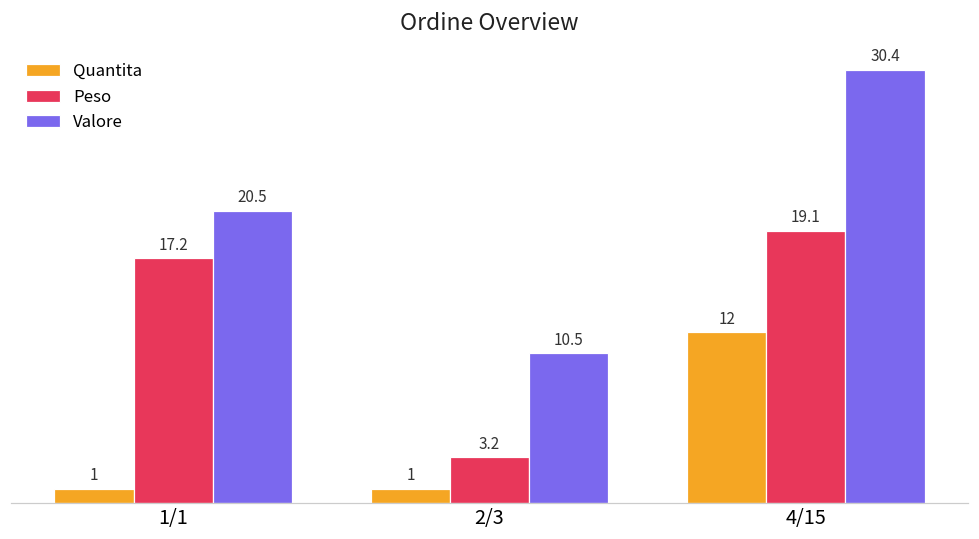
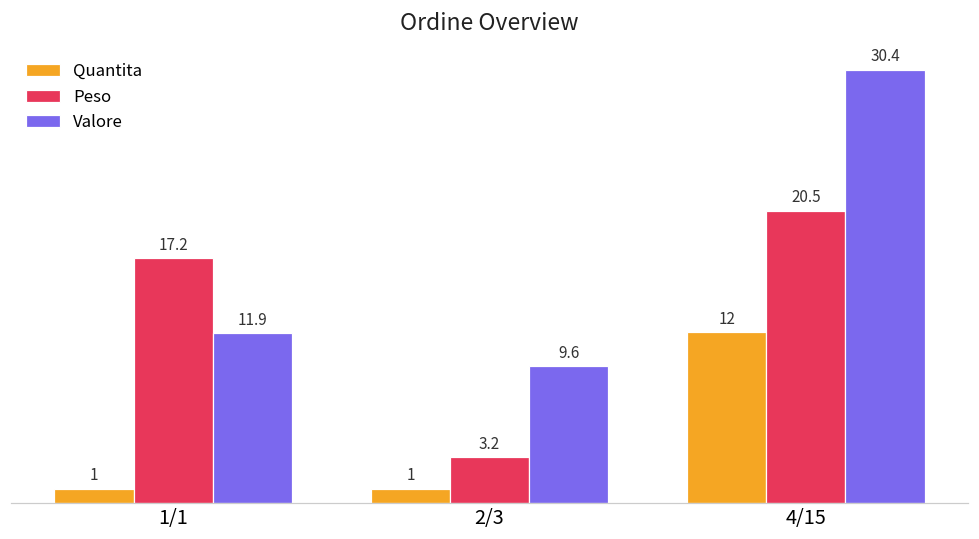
  {
    "Quantita": {
      "1/1": 1,
      "2/3": 1,
      "4/15": 12
    },
    "Peso": {
      "1/1": 17.2,
      "2/3": 3.2,
-     "4/15": 19.1
+     "4/15": 20.5
    },
    "Valore": {
-     "1/1": 20.5,
-     "2/3": 10.5,
+     "1/1": 11.9,
+     "2/3": 9.6,
      "4/15": 30.4
    }
  }
